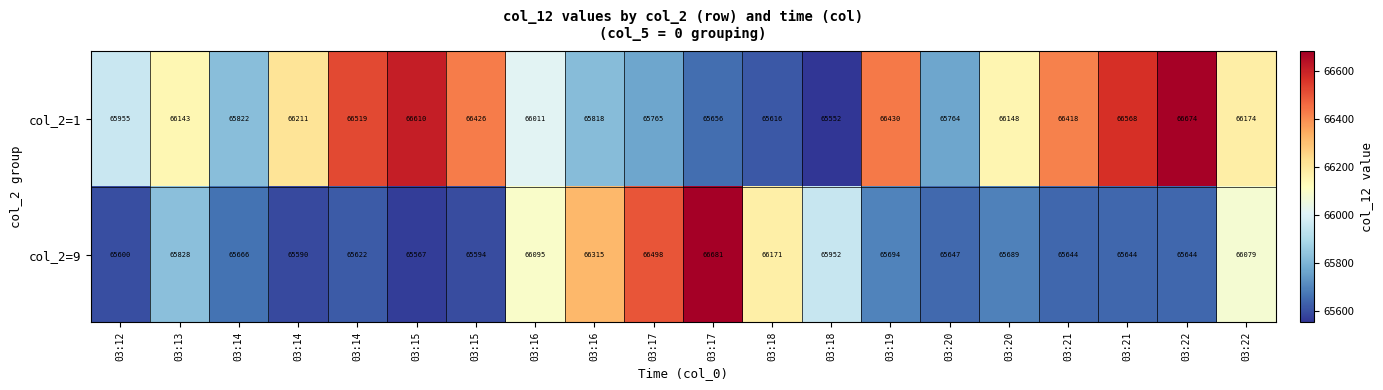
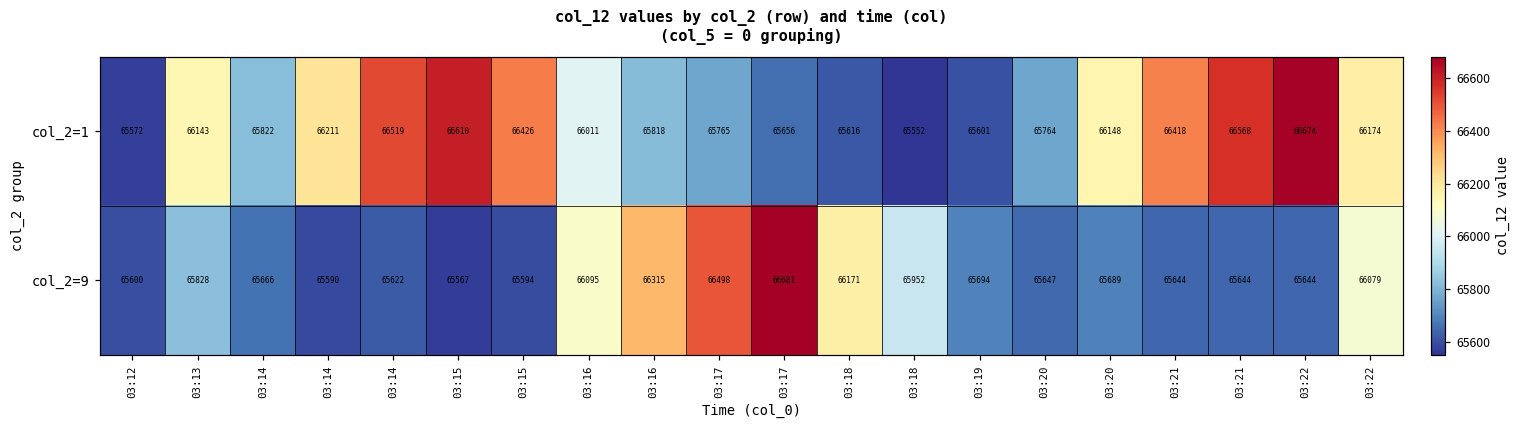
  {
    "col_2=1": {
-     "03:12": 65955,
+     "03:12": 65572,
      "03:13": 66143,
-     "03:19": 66430
+     "03:19": 65601
    },
    "col_2=9": {
      "03:12": 65600,
      "03:13": 65828,
      "03:19": 65694
    }
  }
